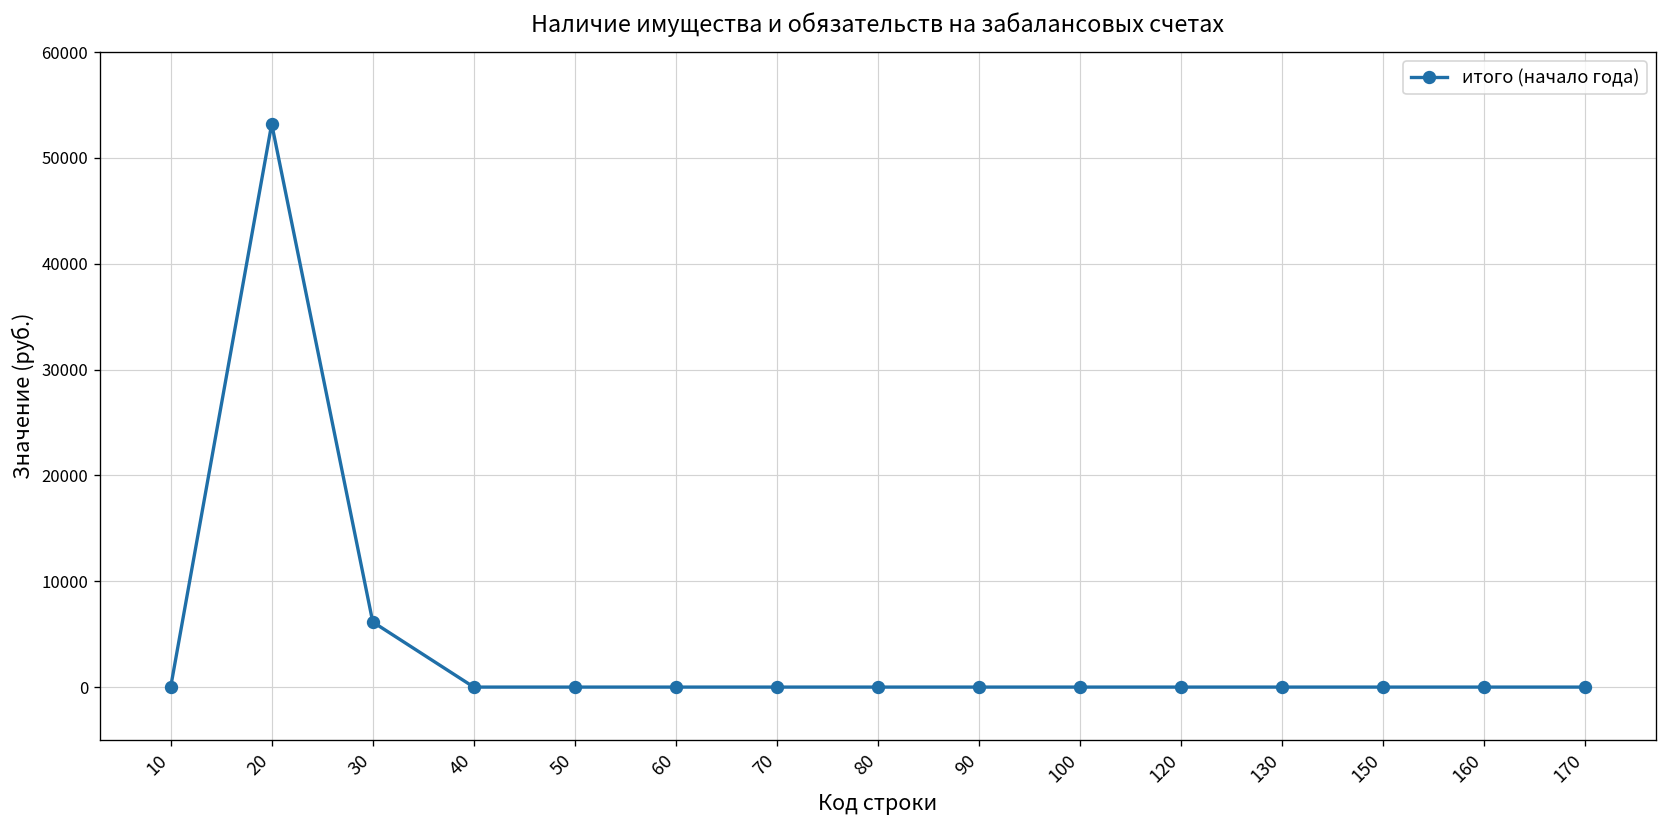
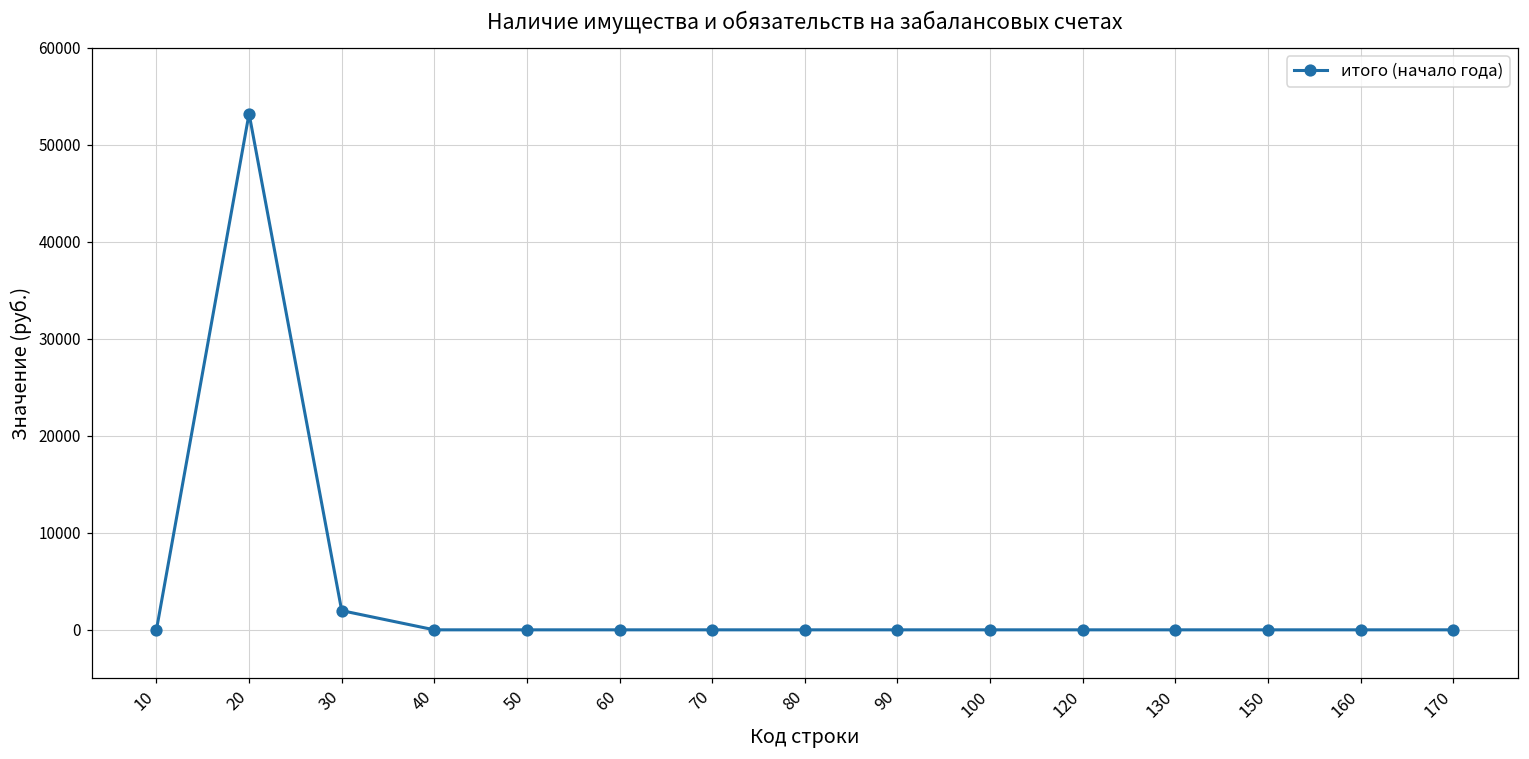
  {
    "10": 0,
    "20": 53000,
-   "30": 6000,
+   "30": 2000,
    "40": 0,
    "50": 0,
    "60": 0,
    "70": 0,
    "80": 0,
    "90": 0,
    "100": 0,
    "120": 0,
    "130": 0,
    "150": 0,
    "160": 0,
    "170": 0
  }
